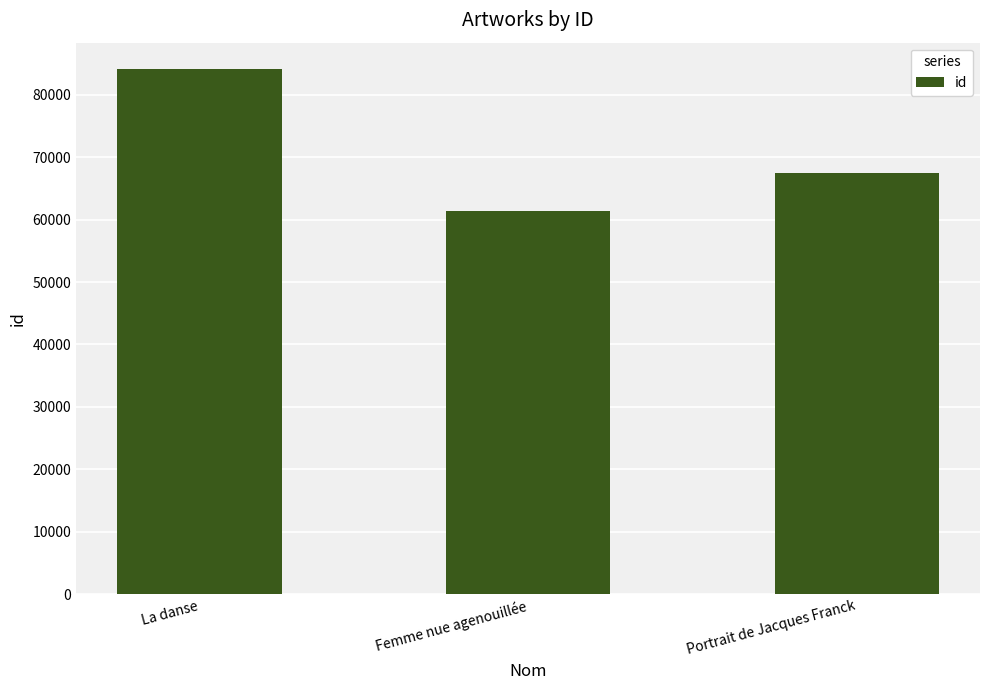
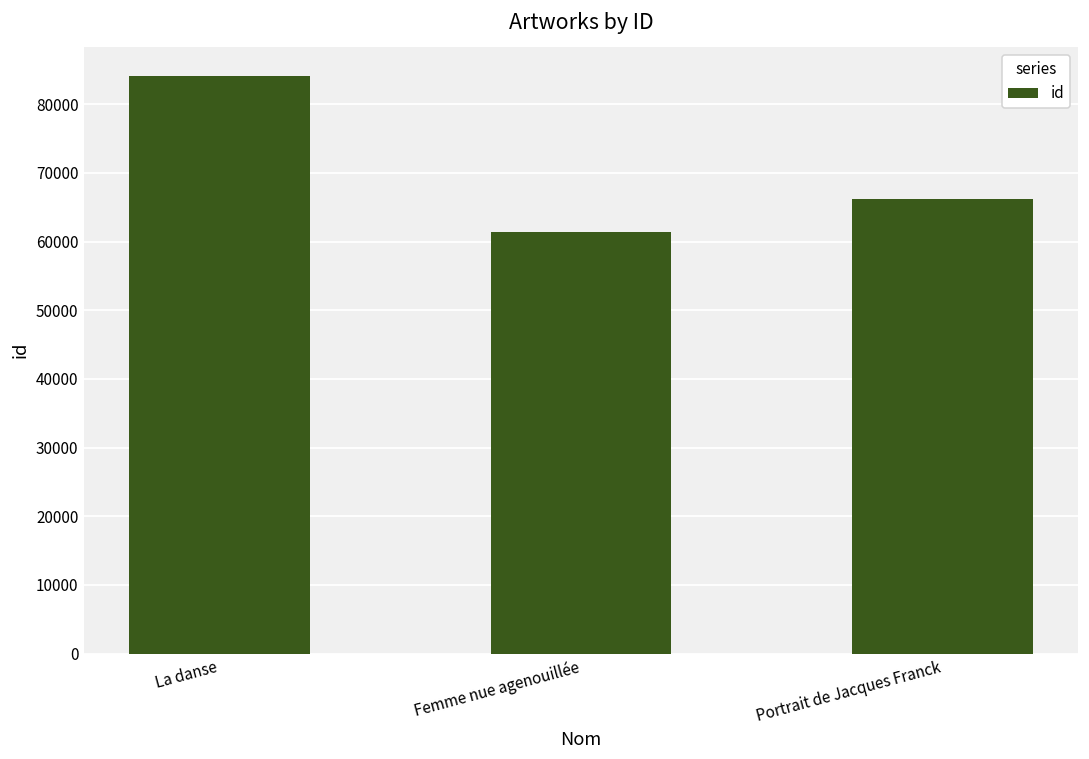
  {
    "La danse": 84000,
    "Femme nue agenouillée": 61000,
-   "Portrait de Jacques Franck": 68000
+   "Portrait de Jacques Franck": 66000
  }
